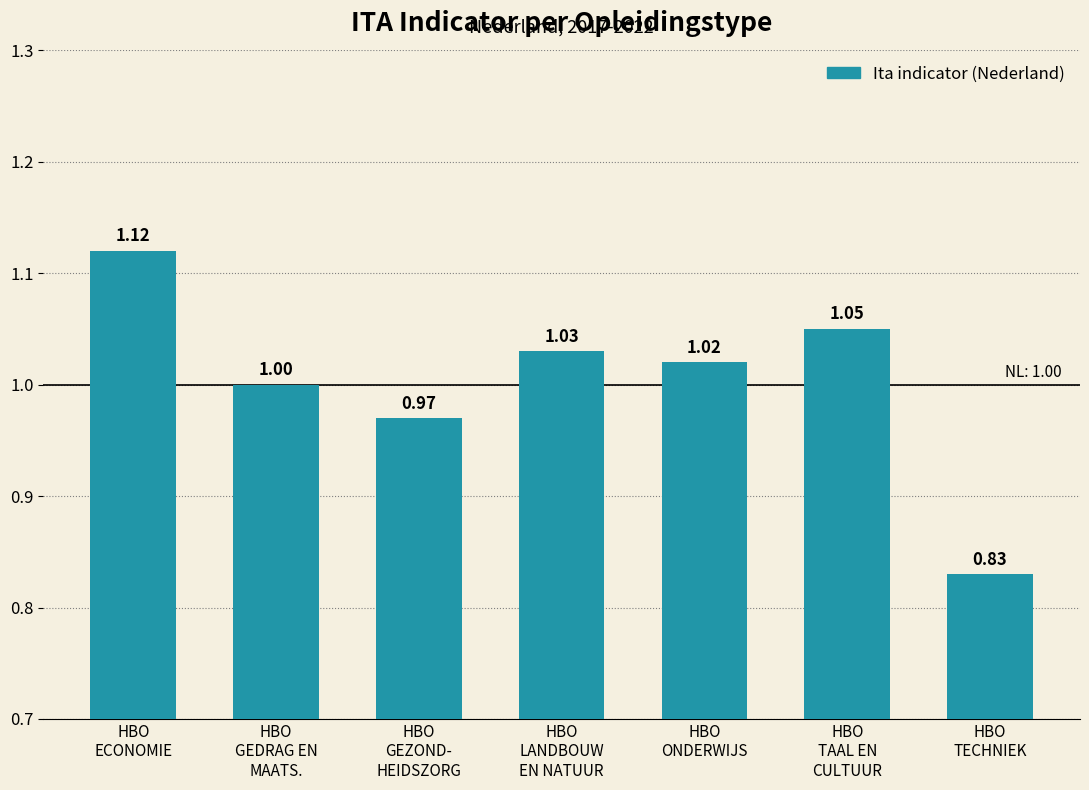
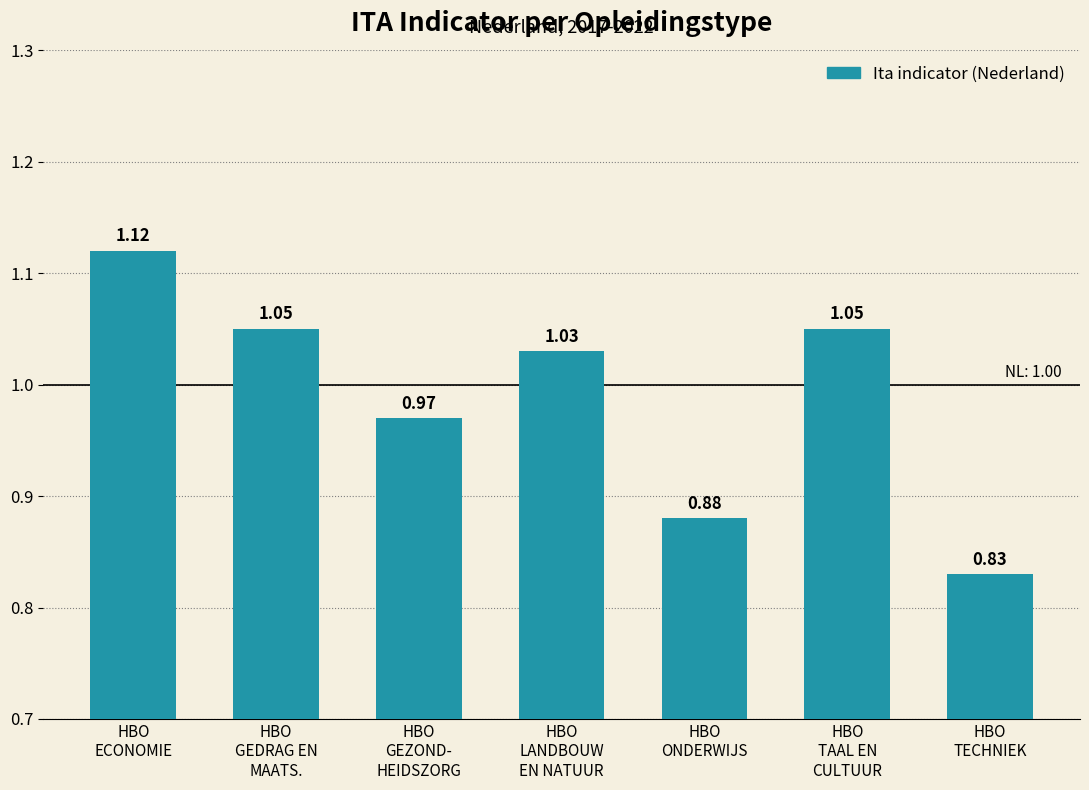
  {
    "HBO ECONOMIE": 1.12,
-   "HBO GEDRAG EN MAATS.": 1.00,
+   "HBO GEDRAG EN MAATS.": 1.05,
    "HBO GEZOND- HEIDSZORG": 0.97,
    "HBO LANDBOUW EN NATUUR": 1.03,
-   "HBO ONDERWIJS": 1.02,
+   "HBO ONDERWIJS": 0.88,
    "HBO TAAL EN CULTUUR": 1.05,
    "HBO TECHNIEK": 0.83
  }
